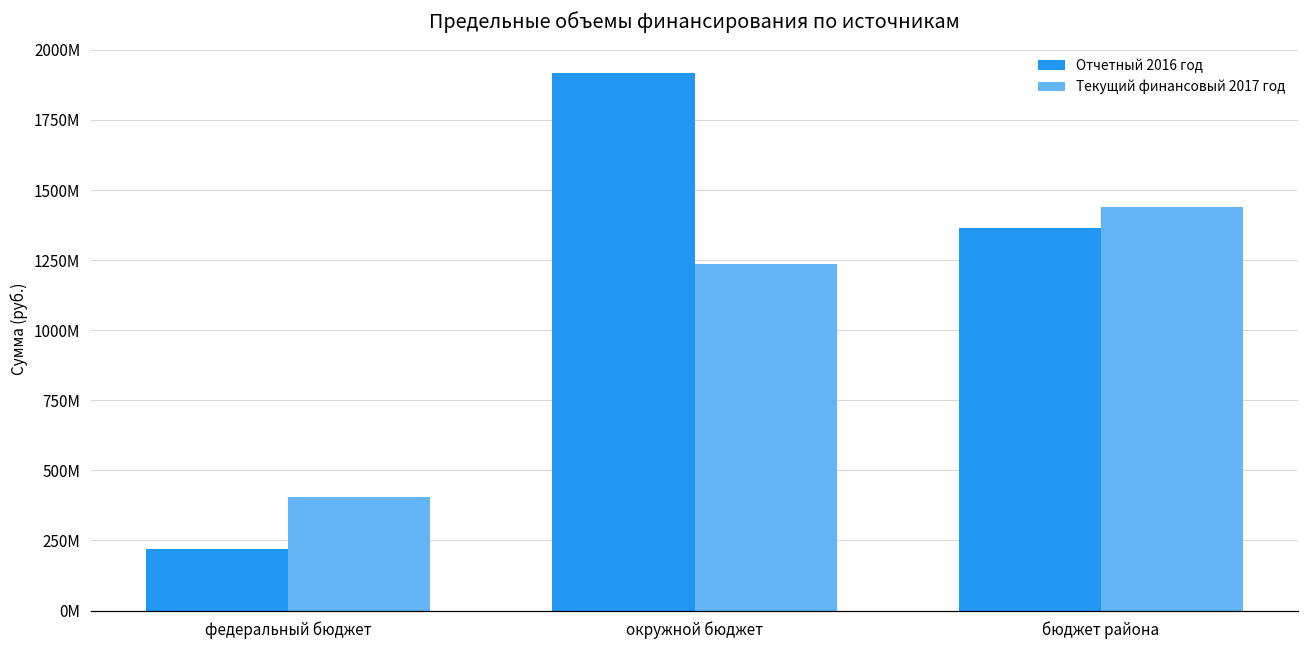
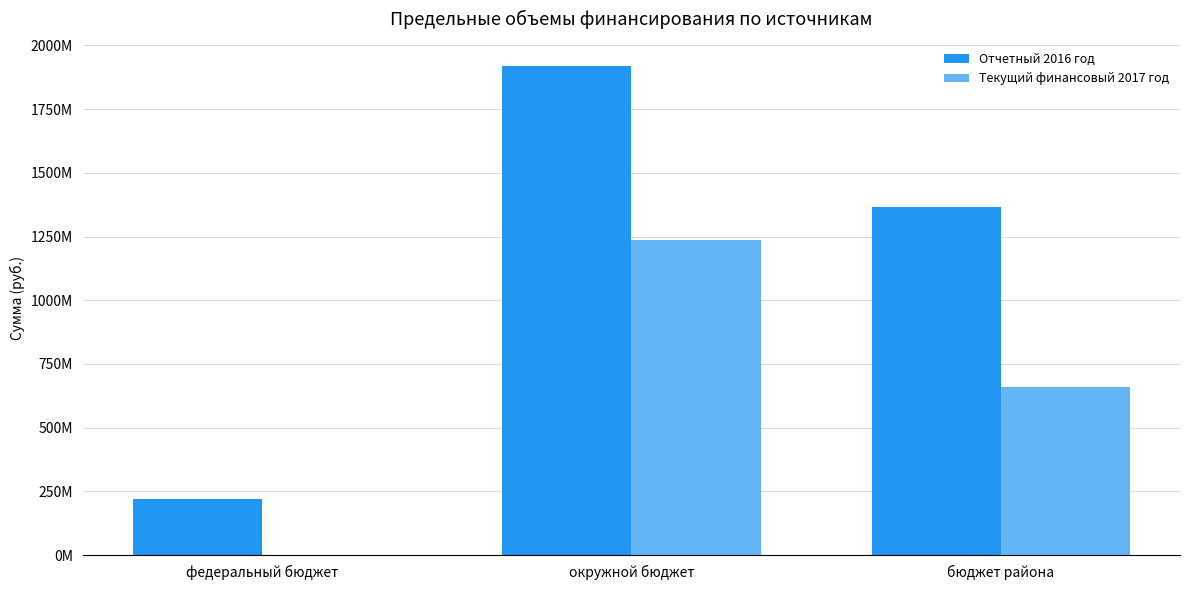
  {
    "Отчетный 2016 год": {
      "федеральный бюджет": 220000000,
      "окружной бюджет": 1920000000,
      "бюджет района": 1360000000
    },
    "Текущий финансовый 2017 год": {
-     "федеральный бюджет": 400000000,
+     "федеральный бюджет": 0,
      "окружной бюджет": 1240000000,
-     "бюджет района": 1440000000
+     "бюджет района": 660000000
    }
  }
